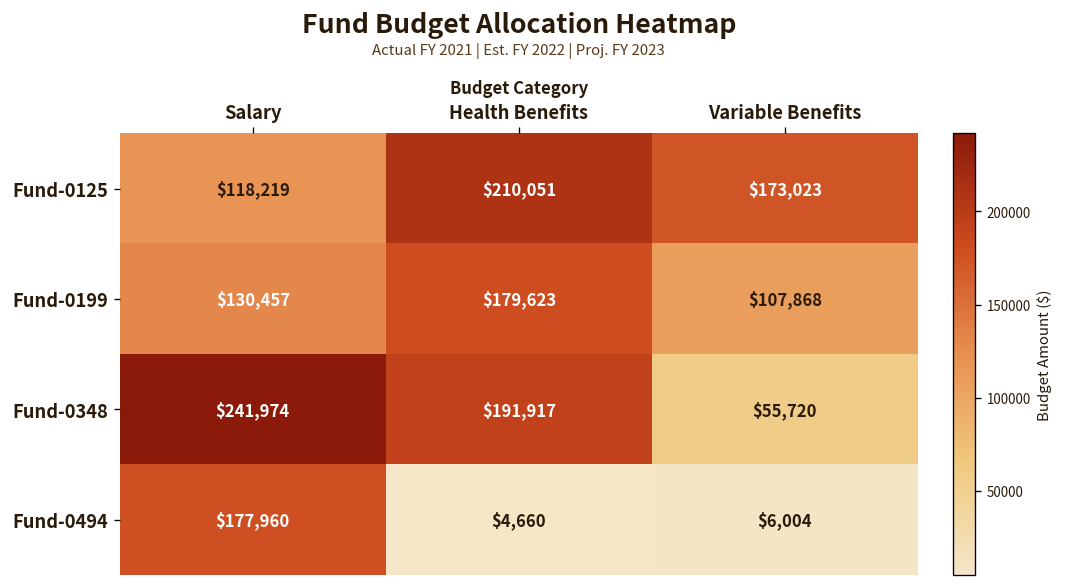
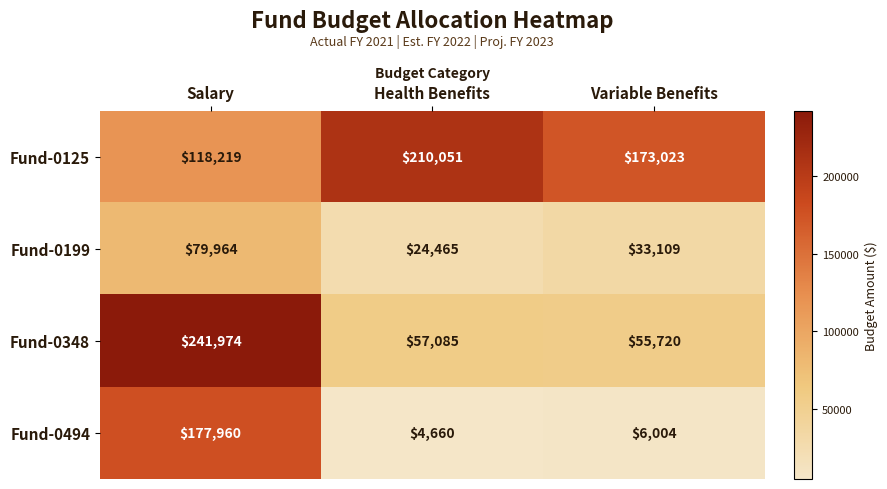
  {
    "Fund-0125": {
      "Salary": "$118,219",
      "Health Benefits": "$210,051",
      "Variable Benefits": "$173,023"
    },
    "Fund-0199": {
-     "Salary": "$130,457",
-     "Health Benefits": "$179,623",
-     "Variable Benefits": "$107,868"
+     "Salary": "$79,964",
+     "Health Benefits": "$24,465",
+     "Variable Benefits": "$33,109"
    },
    "Fund-0348": {
      "Salary": "$241,974",
-     "Health Benefits": "$191,917",
+     "Health Benefits": "$57,085",
      "Variable Benefits": "$55,720"
    },
    "Fund-0494": {
      "Salary": "$177,960",
      "Health Benefits": "$4,660",
      "Variable Benefits": "$6,004"
    }
  }
